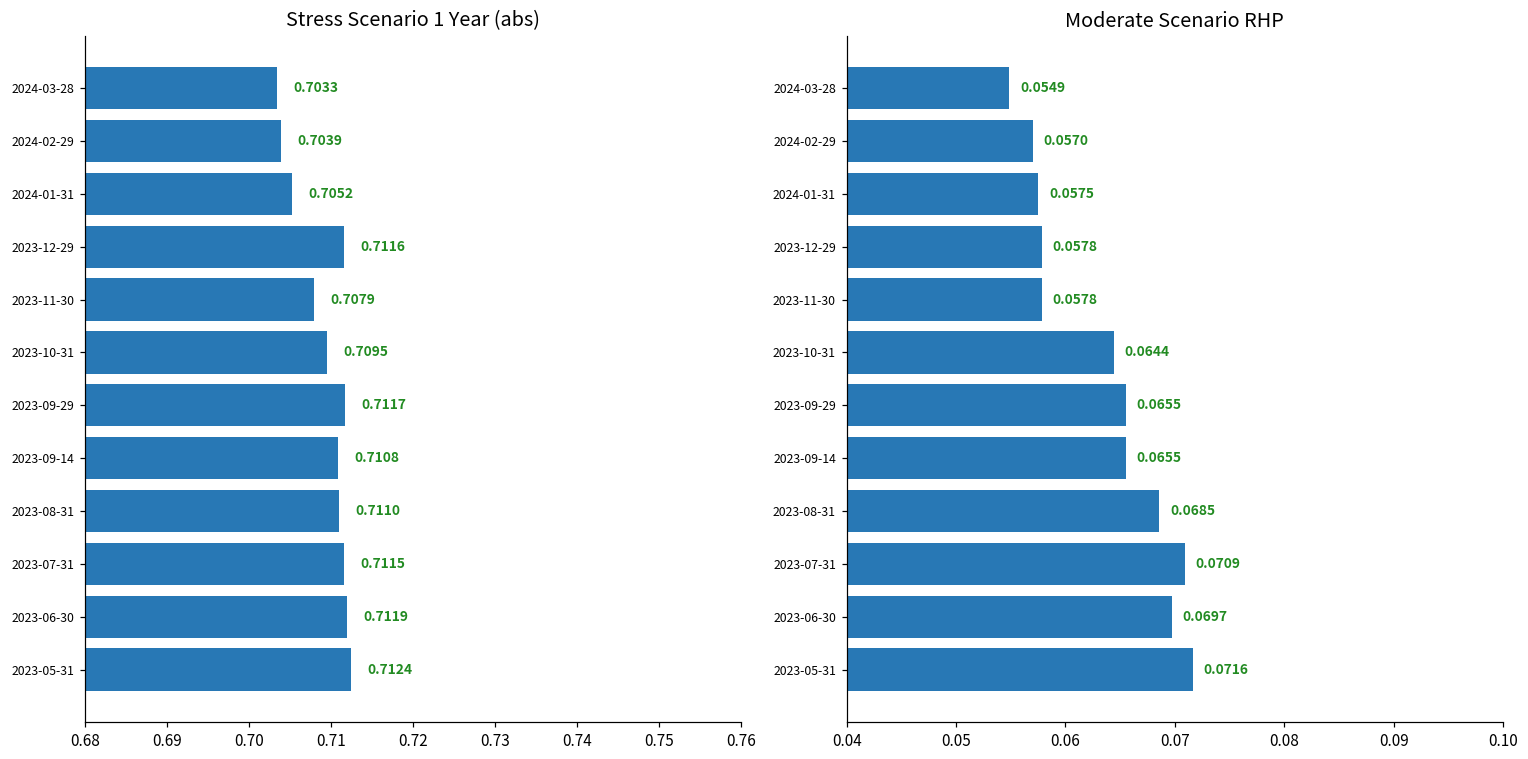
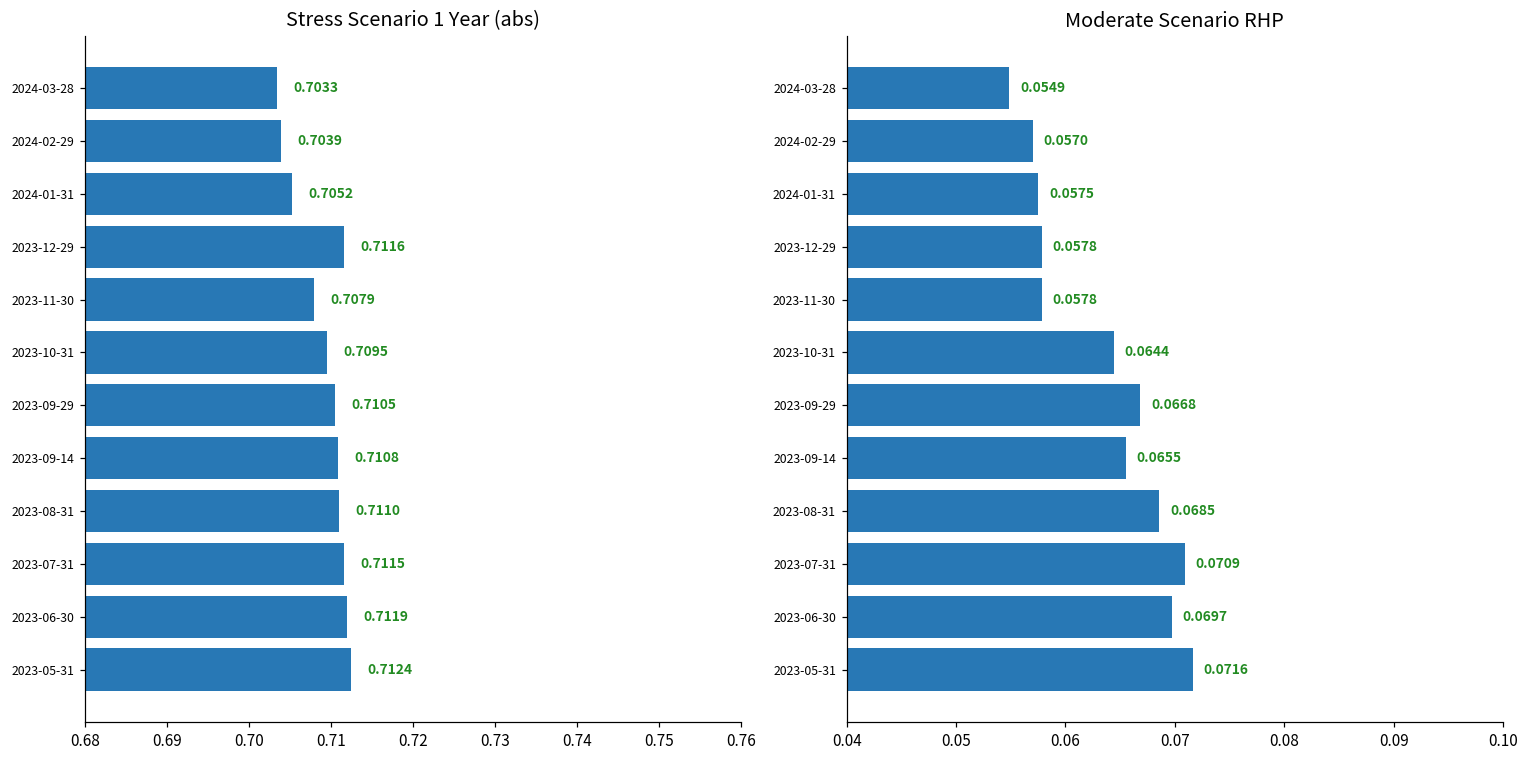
  {
    "Stress Scenario 1 Year (abs)": {
      "2024-03-28": 0.7033,
      "2024-02-29": 0.7039,
      "2024-01-31": 0.7052,
      "2023-12-29": 0.7116,
      "2023-11-30": 0.7079,
      "2023-10-31": 0.7095,
-     "2023-09-29": 0.7117,
+     "2023-09-29": 0.7105,
      "2023-09-14": 0.7108,
      "2023-08-31": 0.7110,
      "2023-07-31": 0.7115,
      "2023-06-30": 0.7119,
      "2023-05-31": 0.7124
    },
    "Moderate Scenario RHP": {
      "2024-03-28": 0.0549,
      "2024-02-29": 0.0570,
      "2024-01-31": 0.0575,
      "2023-12-29": 0.0578,
      "2023-11-30": 0.0578,
      "2023-10-31": 0.0644,
-     "2023-09-29": 0.0655,
+     "2023-09-29": 0.0668,
      "2023-09-14": 0.0655,
      "2023-08-31": 0.0685,
      "2023-07-31": 0.0709,
      "2023-06-30": 0.0697,
      "2023-05-31": 0.0716
    }
  }
